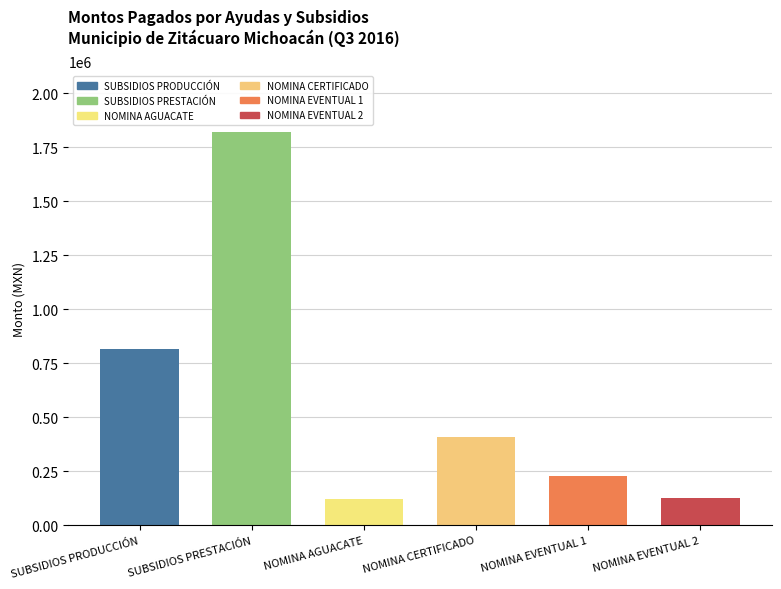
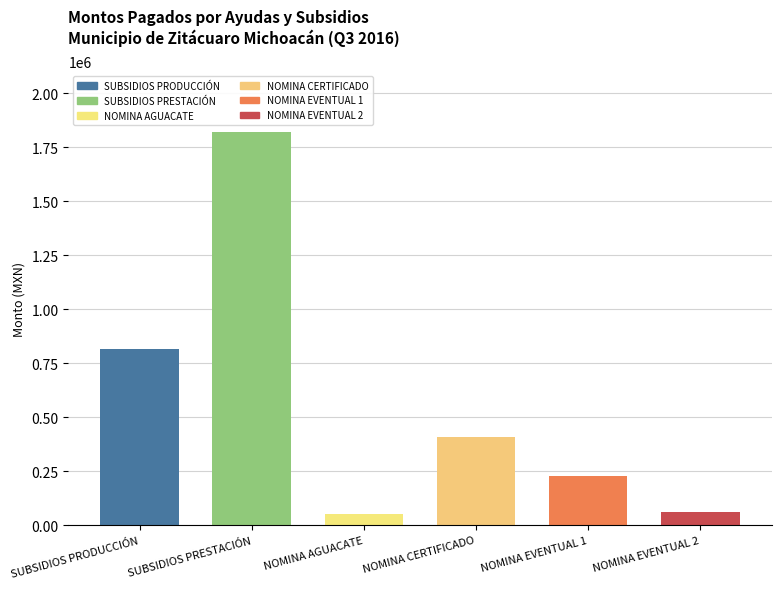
  {
    "SUBSIDIOS PRODUCCIÓN": 820000,
    "SUBSIDIOS PRESTACIÓN": 1820000,
-   "NOMINA AGUACATE": 120000,
+   "NOMINA AGUACATE": 50000,
    "NOMINA CERTIFICADO": 410000,
    "NOMINA EVENTUAL 1": 230000,
-   "NOMINA EVENTUAL 2": 130000
+   "NOMINA EVENTUAL 2": 60000
  }
